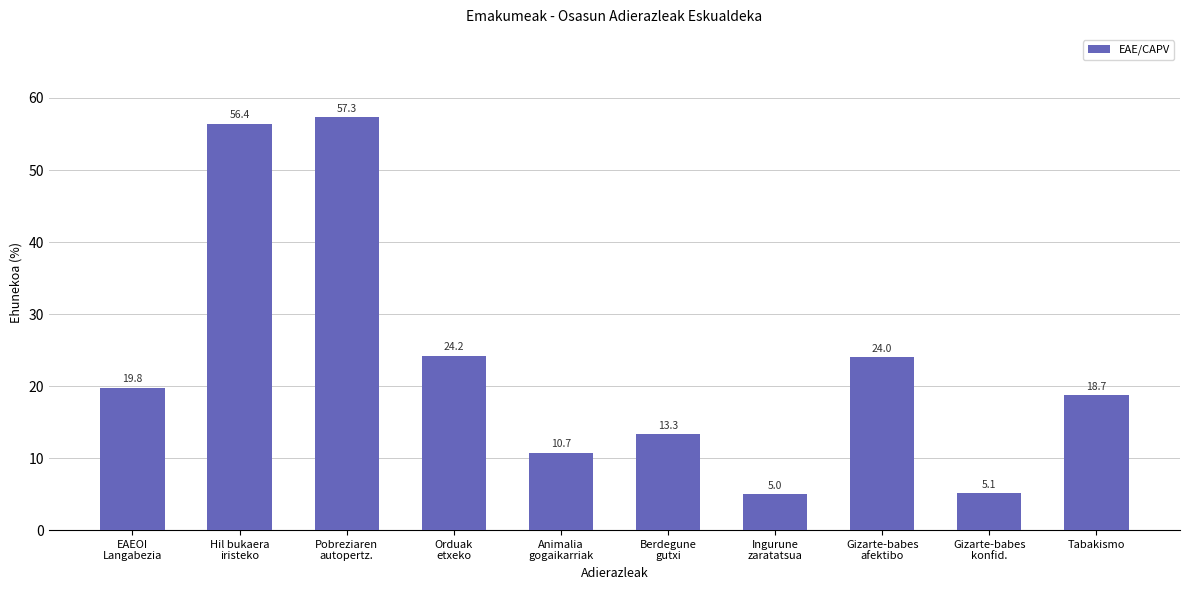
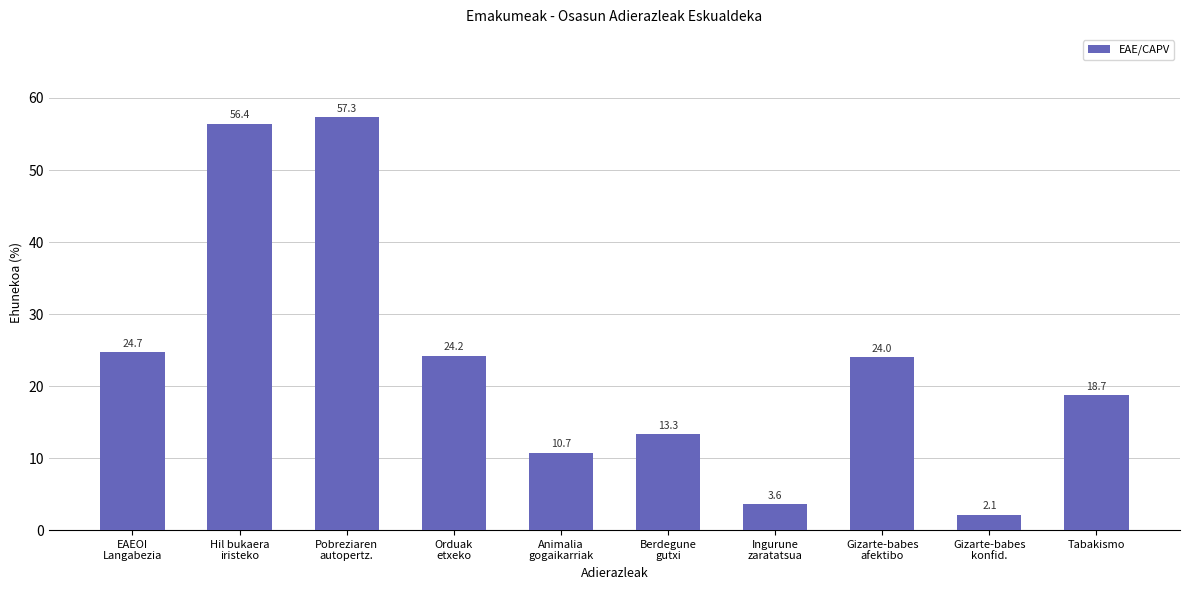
  {
-   "EAEOI Langabezia": 19.8,
+   "EAEOI Langabezia": 24.7,
    "Hil bukaera iristeko": 56.4,
    "Pobreziaren autopertz.": 57.3,
    "Orduak etxeko": 24.2,
    "Animalia gogaikarriak": 10.7,
    "Berdegune gutxi": 13.3,
-   "Ingurune zaratatsua": 5.0,
+   "Ingurune zaratatsua": 3.6,
    "Gizarte-babes afektibo": 24.0,
-   "Gizarte-babes konfid.": 5.1,
+   "Gizarte-babes konfid.": 2.1,
    "Tabakismo": 18.7
  }
